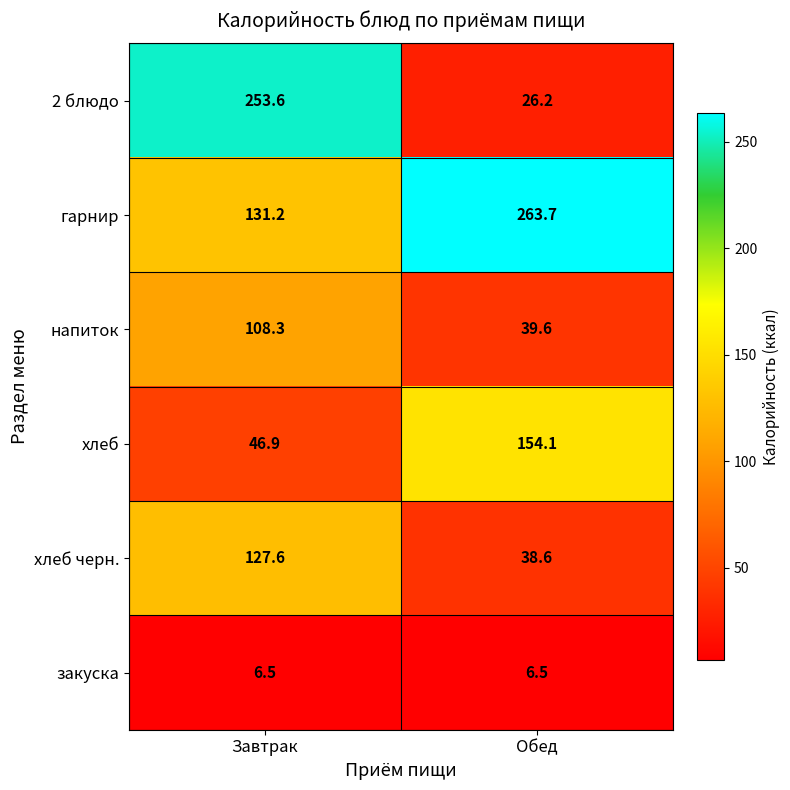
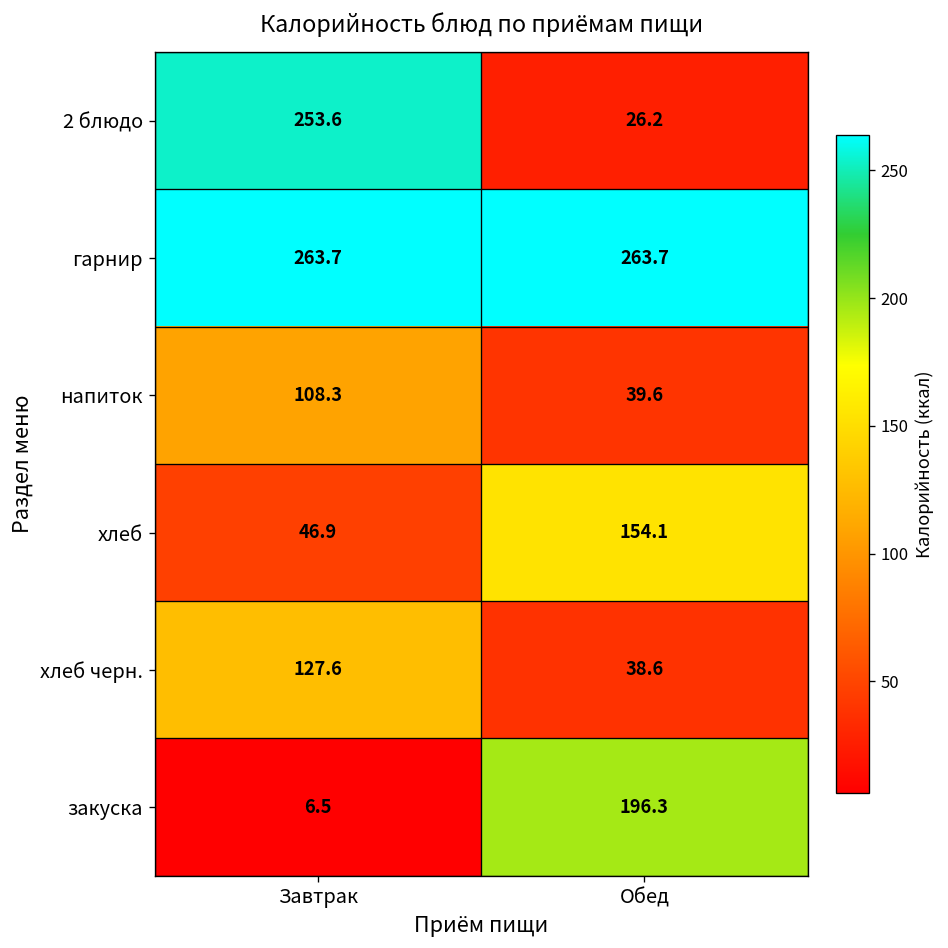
  {
    "2 блюдо": {
      "Завтрак": 253.6,
      "Обед": 26.2
    },
    "гарнир": {
-     "Завтрак": 131.2,
+     "Завтрак": 263.7,
      "Обед": 263.7
    },
    "напиток": {
      "Завтрак": 108.3,
      "Обед": 39.6
    },
    "хлеб": {
      "Завтрак": 46.9,
      "Обед": 154.1
    },
    "хлеб черн.": {
      "Завтрак": 127.6,
      "Обед": 38.6
    },
    "закуска": {
      "Завтрак": 6.5,
-     "Обед": 6.5
+     "Обед": 196.3
    }
  }
